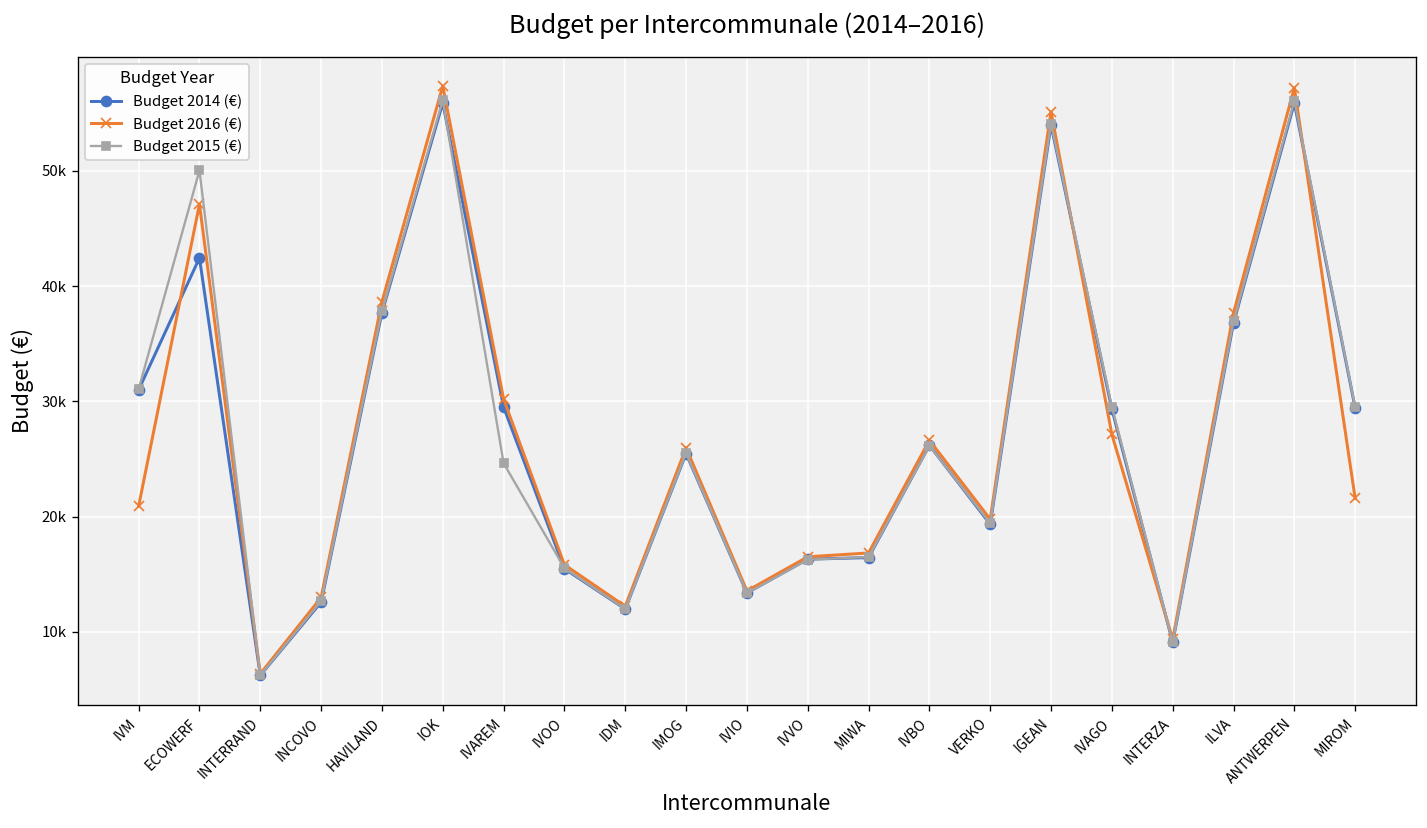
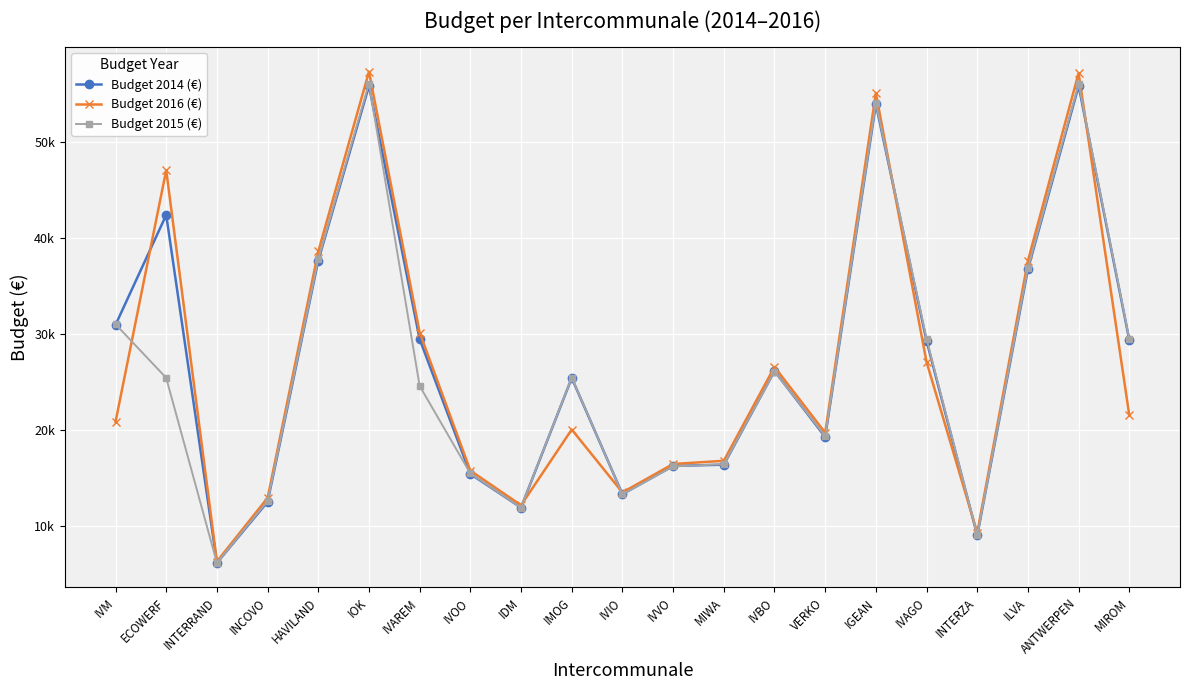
  {
    "Budget 2014 (€)": {
      "ECOWERF": 42000,
      "IVAREM": 29000
    },
    "Budget 2016 (€)": {
      "IVM": 21000,
      "ECOWERF": 47000,
      "INCOVO": 13000,
      "HAVILAND": 39000,
      "IOK": 57000,
      "IVAREM": 30000,
      "IVOO": 16000,
-     "IMOG": 26000,
+     "IMOG": 20000,
      "MIWA": 17000,
      "IVBO": 27000,
      "VERKO": 20000,
      "IGEAN": 55000,
      "IVAGO": 27000,
      "ILVA": 38000,
      "ANTWERPEN": 57000,
      "MIROM": 22000
    },
    "Budget 2015 (€)": {
-     "ECOWERF": 50000,
+     "ECOWERF": 25000,
      "IVAREM": 25000
    }
  }
